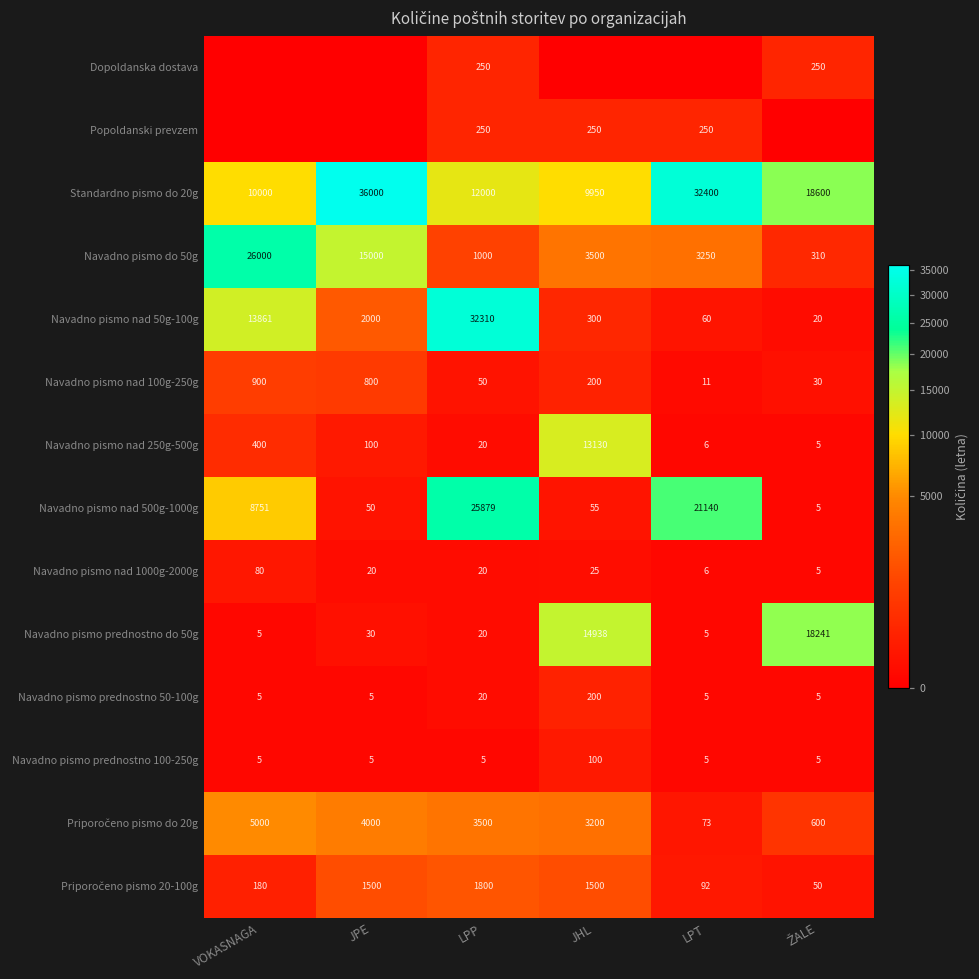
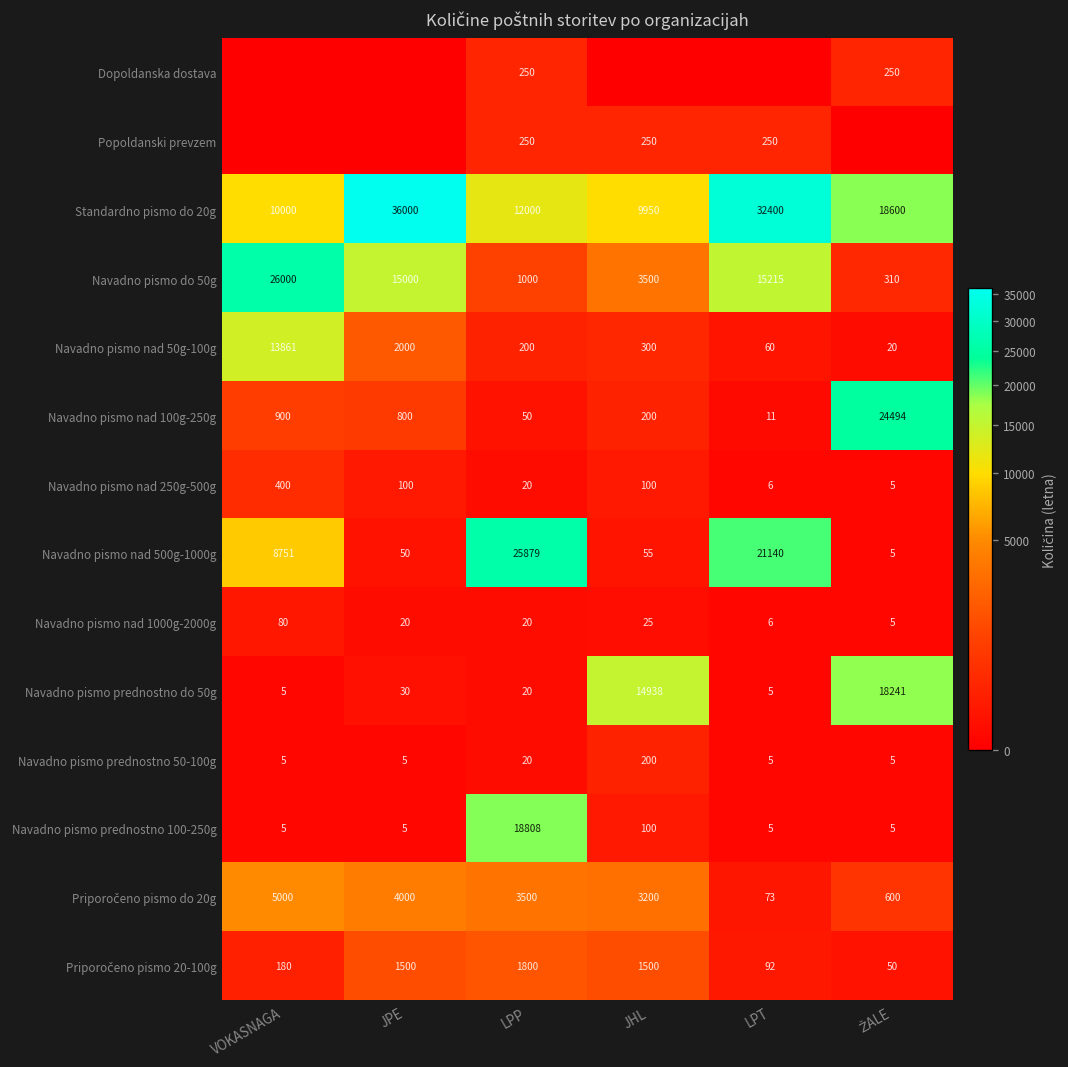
  {
    "Dopoldanska dostava": {
      "LPP": 250,
      "ŽALE": 250
    },
    "Popoldanski prevzem": {
      "LPP": 250,
      "JHL": 250,
      "LPT": 250
    },
    "Standardno pismo do 20g": {
      "VOKASNAGA": 10000,
      "JPE": 36000,
      "LPP": 12000,
      "JHL": 9950,
      "LPT": 32400,
      "ŽALE": 18600
    },
    "Navadno pismo do 50g": {
      "VOKASNAGA": 26000,
      "JPE": 15000,
      "LPP": 1000,
      "JHL": 3500,
-     "LPT": 3250,
+     "LPT": 15215,
      "ŽALE": 310
    },
    "Navadno pismo nad 50g-100g": {
      "VOKASNAGA": 13861,
      "JPE": 2000,
-     "LPP": 32310,
+     "LPP": 200,
      "JHL": 300,
      "LPT": 60,
      "ŽALE": 20
    },
    "Navadno pismo nad 100g-250g": {
      "VOKASNAGA": 900,
      "JPE": 800,
      "LPP": 50,
      "JHL": 200,
      "LPT": 11,
-     "ŽALE": 30
+     "ŽALE": 24494
    },
    "Navadno pismo nad 250g-500g": {
      "VOKASNAGA": 400,
      "JPE": 100,
      "LPP": 20,
-     "JHL": 13130,
+     "JHL": 100,
      "LPT": 6,
      "ŽALE": 5
    },
    "Navadno pismo nad 500g-1000g": {
      "VOKASNAGA": 8751,
      "JPE": 50,
      "LPP": 25879,
      "JHL": 55,
      "LPT": 21140,
      "ŽALE": 5
    },
    "Navadno pismo nad 1000g-2000g": {
      "VOKASNAGA": 80,
      "JPE": 20,
      "LPP": 20,
      "JHL": 25,
      "LPT": 6,
      "ŽALE": 5
    },
    "Navadno pismo prednostno do 50g": {
      "VOKASNAGA": 5,
      "JPE": 30,
      "LPP": 20,
      "JHL": 14938,
      "LPT": 5,
      "ŽALE": 18241
    },
    "Navadno pismo prednostno 50-100g": {
      "VOKASNAGA": 5,
      "JPE": 5,
      "LPP": 20,
      "JHL": 200,
      "LPT": 5,
      "ŽALE": 5
    },
    "Navadno pismo prednostno 100-250g": {
      "VOKASNAGA": 5,
      "JPE": 5,
-     "LPP": 5,
+     "LPP": 18808,
      "JHL": 100,
      "LPT": 5,
      "ŽALE": 5
    },
    "Priporočeno pismo do 20g": {
      "VOKASNAGA": 5000,
      "JPE": 4000,
      "LPP": 3500,
      "JHL": 3200,
      "LPT": 73,
      "ŽALE": 600
    },
    "Priporočeno pismo 20-100g": {
      "VOKASNAGA": 180,
      "JPE": 1500,
      "LPP": 1800,
      "JHL": 1500,
      "LPT": 92,
      "ŽALE": 50
    }
  }
